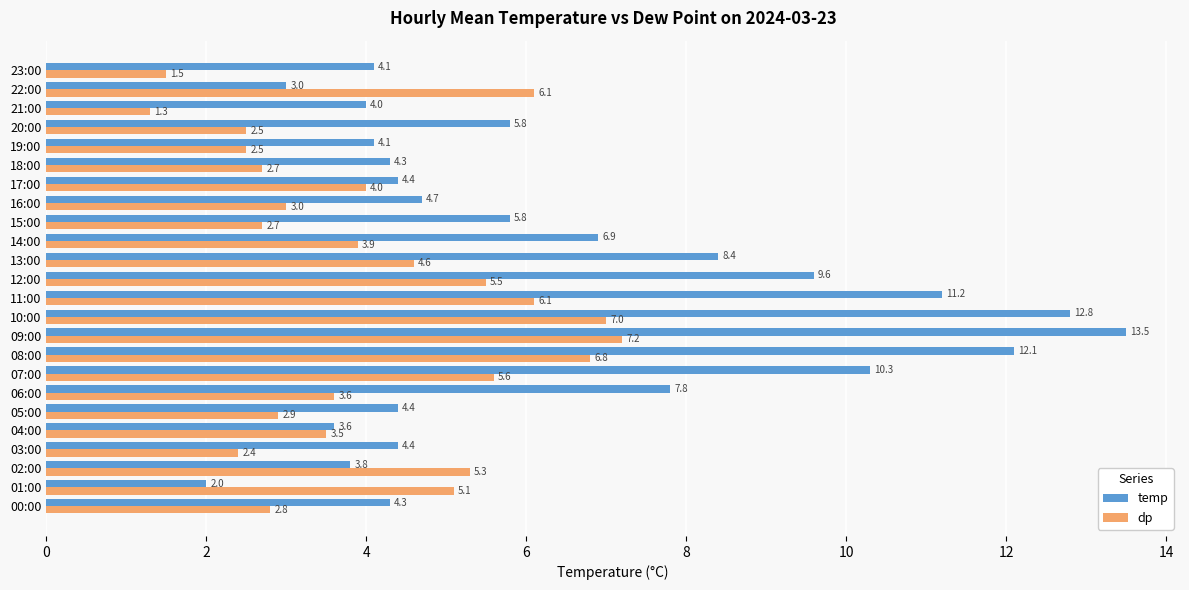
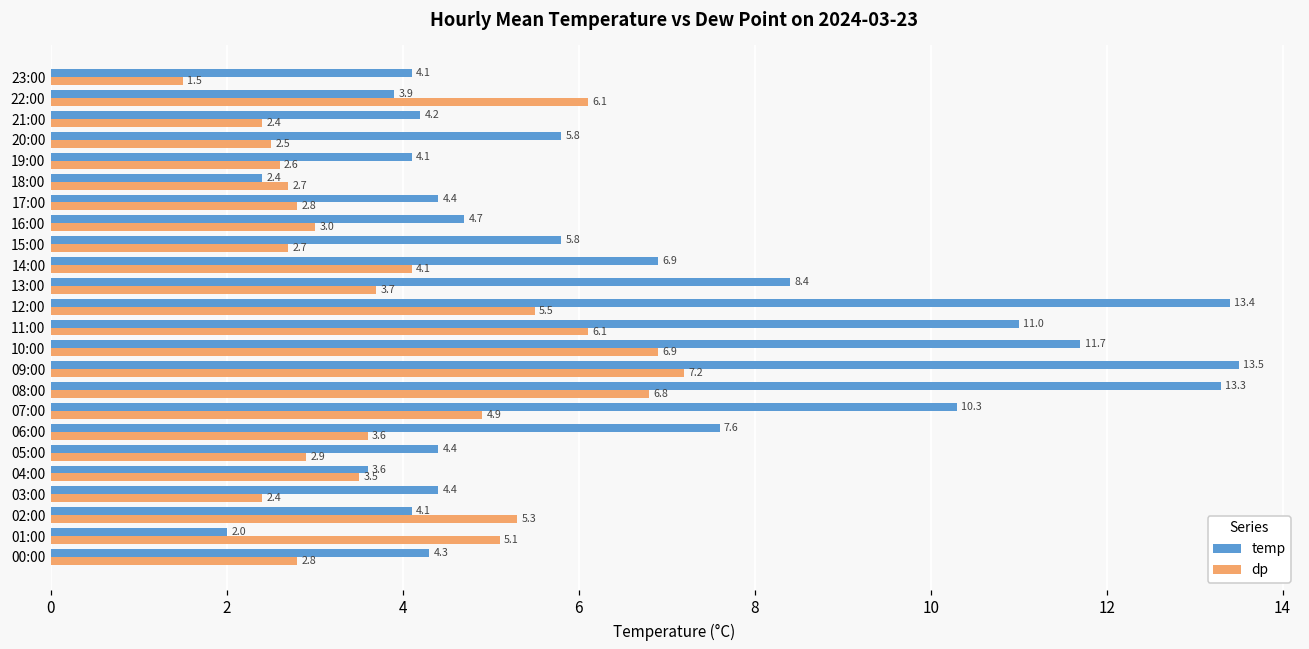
  {
    "temp": {
      "23:00": 4.1,
-     "22:00": 3.0,
-     "21:00": 4.0,
+     "22:00": 3.9,
+     "21:00": 4.2,
      "20:00": 5.8,
      "19:00": 4.1,
-     "18:00": 4.3,
+     "18:00": 2.4,
      "17:00": 4.4,
      "16:00": 4.7,
      "15:00": 5.8,
      "14:00": 6.9,
      "13:00": 8.4,
-     "12:00": 9.6,
-     "11:00": 11.2,
-     "10:00": 12.8,
+     "12:00": 13.4,
+     "11:00": 11.0,
+     "10:00": 11.7,
      "09:00": 13.5,
-     "08:00": 12.1,
+     "08:00": 13.3,
      "07:00": 10.3,
-     "06:00": 7.8,
+     "06:00": 7.6,
      "05:00": 4.4,
      "04:00": 3.6,
      "03:00": 4.4,
-     "02:00": 3.8,
+     "02:00": 4.1,
      "01:00": 2.0,
      "00:00": 4.3
    },
    "dp": {
      "23:00": 1.5,
      "22:00": 6.1,
-     "21:00": 1.3,
+     "21:00": 2.4,
      "20:00": 2.5,
-     "19:00": 2.5,
+     "19:00": 2.6,
      "18:00": 2.7,
-     "17:00": 4.0,
+     "17:00": 2.8,
      "16:00": 3.0,
      "15:00": 2.7,
-     "14:00": 3.9,
-     "13:00": 4.6,
+     "14:00": 4.1,
+     "13:00": 3.7,
      "12:00": 5.5,
      "11:00": 6.1,
-     "10:00": 7.0,
+     "10:00": 6.9,
      "09:00": 7.2,
      "08:00": 6.8,
-     "07:00": 5.6,
+     "07:00": 4.9,
      "06:00": 3.6,
      "05:00": 2.9,
      "04:00": 3.5,
      "03:00": 2.4,
      "02:00": 5.3,
      "01:00": 5.1,
      "00:00": 2.8
    }
  }
